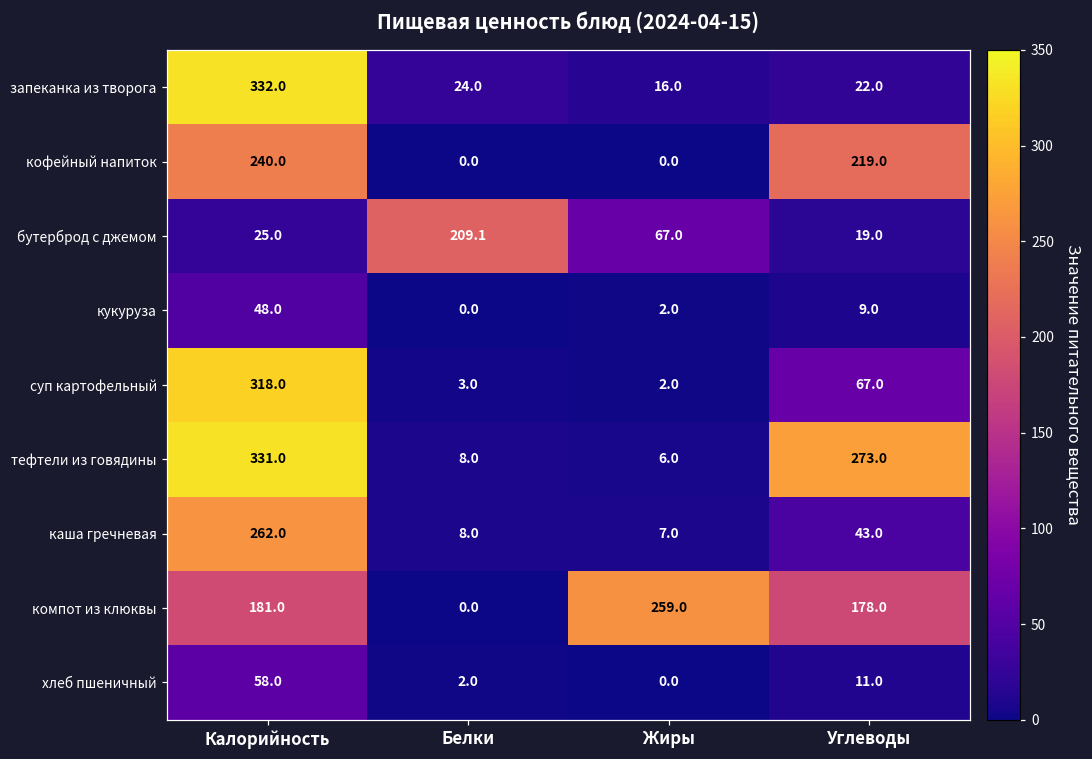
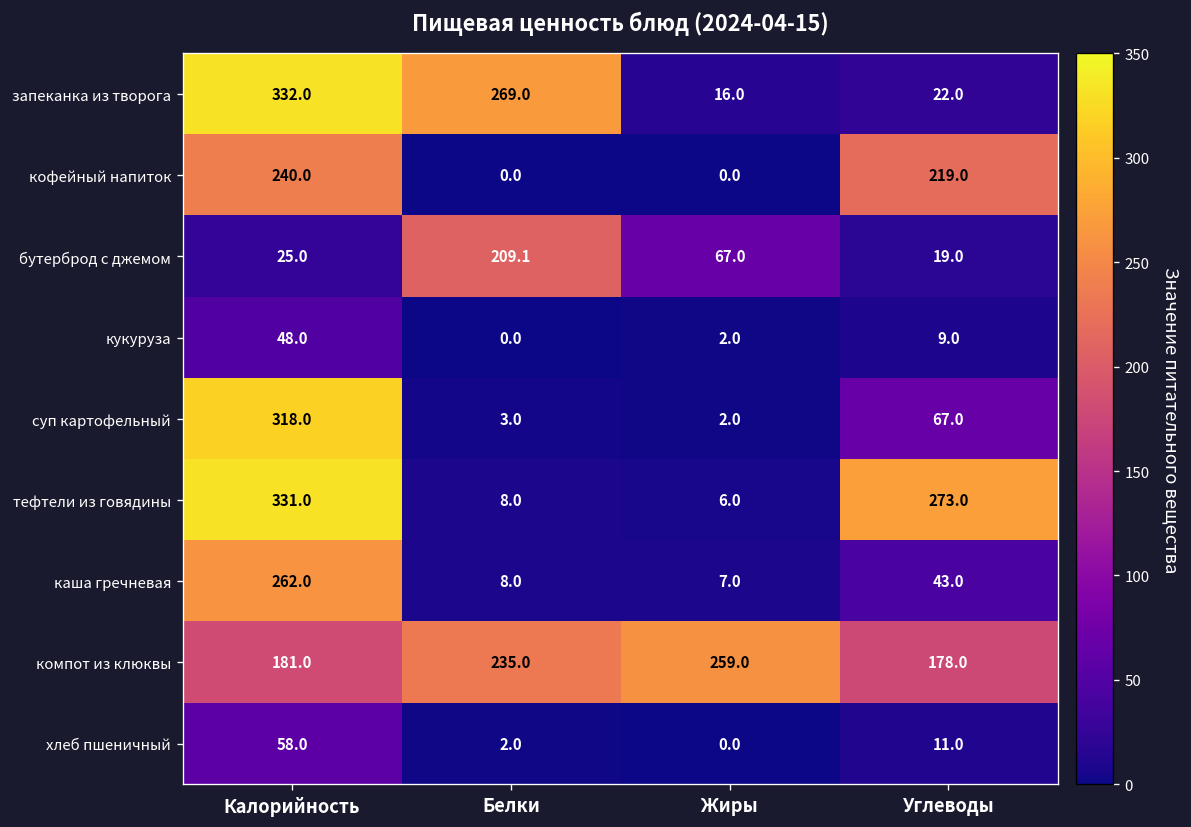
  {
    "запеканка из творога": {
      "Калорийность": 332.0,
-     "Белки": 24.0,
+     "Белки": 269.0,
      "Жиры": 16.0,
      "Углеводы": 22.0
    },
    "кофейный напиток": {
      "Калорийность": 240.0,
      "Белки": 0.0,
      "Жиры": 0.0,
      "Углеводы": 219.0
    },
    "бутерброд с джемом": {
      "Калорийность": 25.0,
      "Белки": 209.1,
      "Жиры": 67.0,
      "Углеводы": 19.0
    },
    "кукуруза": {
      "Калорийность": 48.0,
      "Белки": 0.0,
      "Жиры": 2.0,
      "Углеводы": 9.0
    },
    "суп картофельный": {
      "Калорийность": 318.0,
      "Белки": 3.0,
      "Жиры": 2.0,
      "Углеводы": 67.0
    },
    "тефтели из говядины": {
      "Калорийность": 331.0,
      "Белки": 8.0,
      "Жиры": 6.0,
      "Углеводы": 273.0
    },
    "каша гречневая": {
      "Калорийность": 262.0,
      "Белки": 8.0,
      "Жиры": 7.0,
      "Углеводы": 43.0
    },
    "компот из клюквы": {
      "Калорийность": 181.0,
-     "Белки": 0.0,
+     "Белки": 235.0,
      "Жиры": 259.0,
      "Углеводы": 178.0
    },
    "хлеб пшеничный": {
      "Калорийность": 58.0,
      "Белки": 2.0,
      "Жиры": 0.0,
      "Углеводы": 11.0
    }
  }
